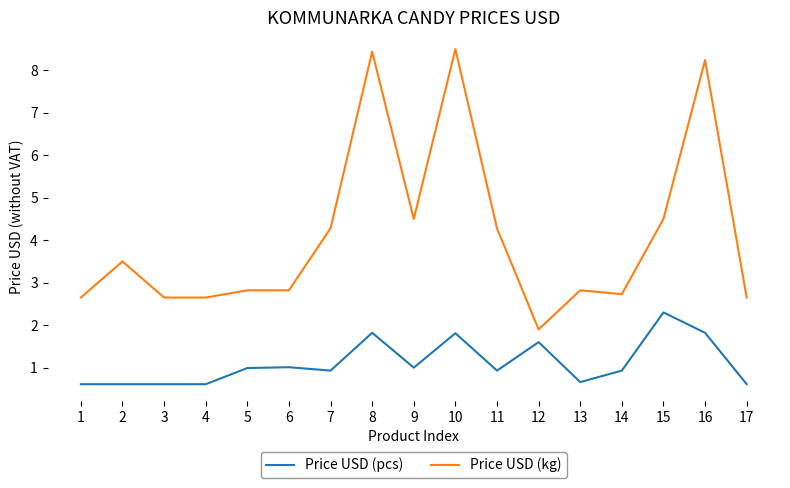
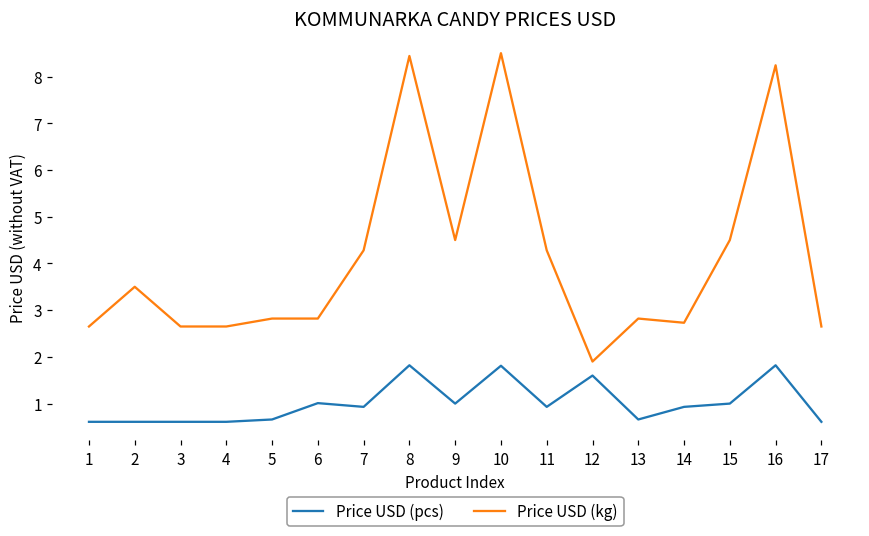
  {
    "Price USD (pcs)": {
      "1": 0.6,
      "2": 0.6,
      "3": 0.6,
      "4": 0.6,
-     "5": 1.0,
+     "5": 0.7,
      "6": 1.0,
      "7": 0.9,
      "8": 1.8,
      "9": 1.0,
      "10": 1.8,
      "11": 0.9,
      "12": 1.6,
      "13": 0.7,
      "14": 0.9,
-     "15": 2.3,
+     "15": 1.0,
      "16": 1.8,
      "17": 0.6
    },
    "Price USD (kg)": {
      "1": 2.7,
      "2": 3.5,
      "3": 2.7,
      "4": 2.7,
      "5": 2.8,
      "6": 2.8,
      "7": 4.3,
      "8": 8.4,
      "9": 4.5,
      "10": 8.5,
      "11": 4.3,
      "12": 1.9,
      "13": 2.8,
      "14": 2.7,
      "15": 4.5,
      "16": 8.2,
      "17": 2.7
    }
  }
